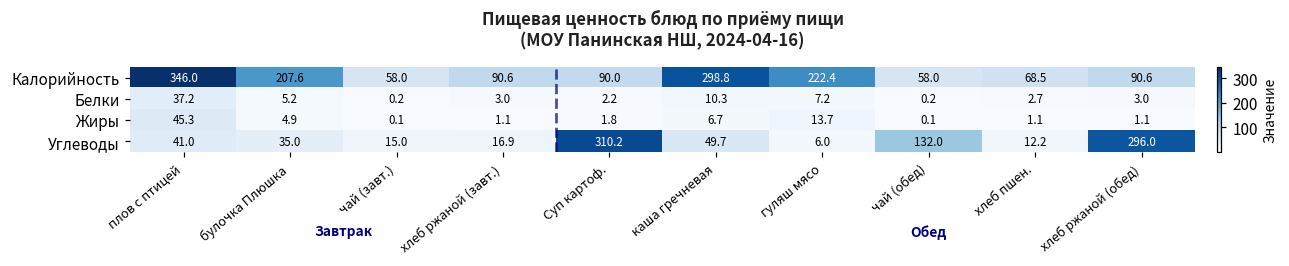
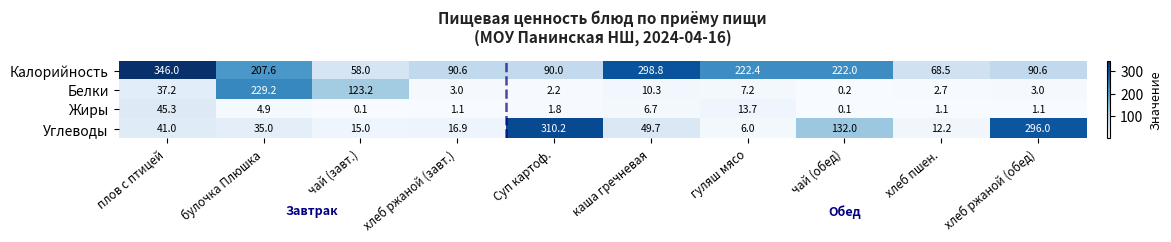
  {
    "Калорийность": {
      "плов с птицей": 346.0,
      "булочка Плюшка": 207.6,
      "чай (завт.)": 58.0,
      "хлеб ржаной (завт.)": 90.6,
      "Суп картоф.": 90.0,
      "каша гречневая": 298.8,
      "гуляш мясо": 222.4,
-     "чай (обед)": 58.0,
+     "чай (обед)": 222.0,
      "хлеб пшен.": 68.5,
      "хлеб ржаной (обед)": 90.6
    },
    "Белки": {
      "плов с птицей": 37.2,
-     "булочка Плюшка": 5.2,
-     "чай (завт.)": 0.2,
+     "булочка Плюшка": 229.2,
+     "чай (завт.)": 123.2,
      "хлеб ржаной (завт.)": 3.0,
      "Суп картоф.": 2.2,
      "каша гречневая": 10.3,
      "гуляш мясо": 7.2,
      "чай (обед)": 0.2,
      "хлеб пшен.": 2.7,
      "хлеб ржаной (обед)": 3.0
    },
    "Жиры": {
      "плов с птицей": 45.3,
      "булочка Плюшка": 4.9,
      "чай (завт.)": 0.1,
      "хлеб ржаной (завт.)": 1.1,
      "Суп картоф.": 1.8,
      "каша гречневая": 6.7,
      "гуляш мясо": 13.7,
      "чай (обед)": 0.1,
      "хлеб пшен.": 1.1,
      "хлеб ржаной (обед)": 1.1
    },
    "Углеводы": {
      "плов с птицей": 41.0,
      "булочка Плюшка": 35.0,
      "чай (завт.)": 15.0,
      "хлеб ржаной (завт.)": 16.9,
      "Суп картоф.": 310.2,
      "каша гречневая": 49.7,
      "гуляш мясо": 6.0,
      "чай (обед)": 132.0,
      "хлеб пшен.": 12.2,
      "хлеб ржаной (обед)": 296.0
    }
  }
